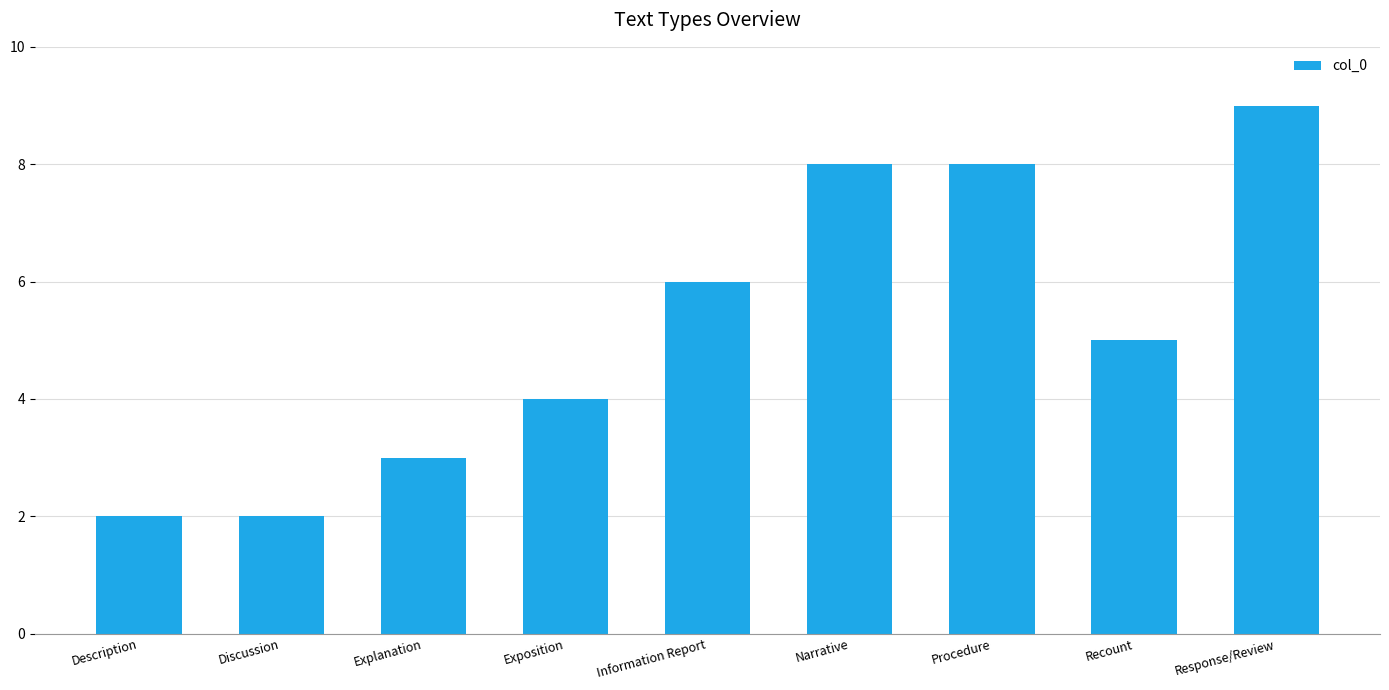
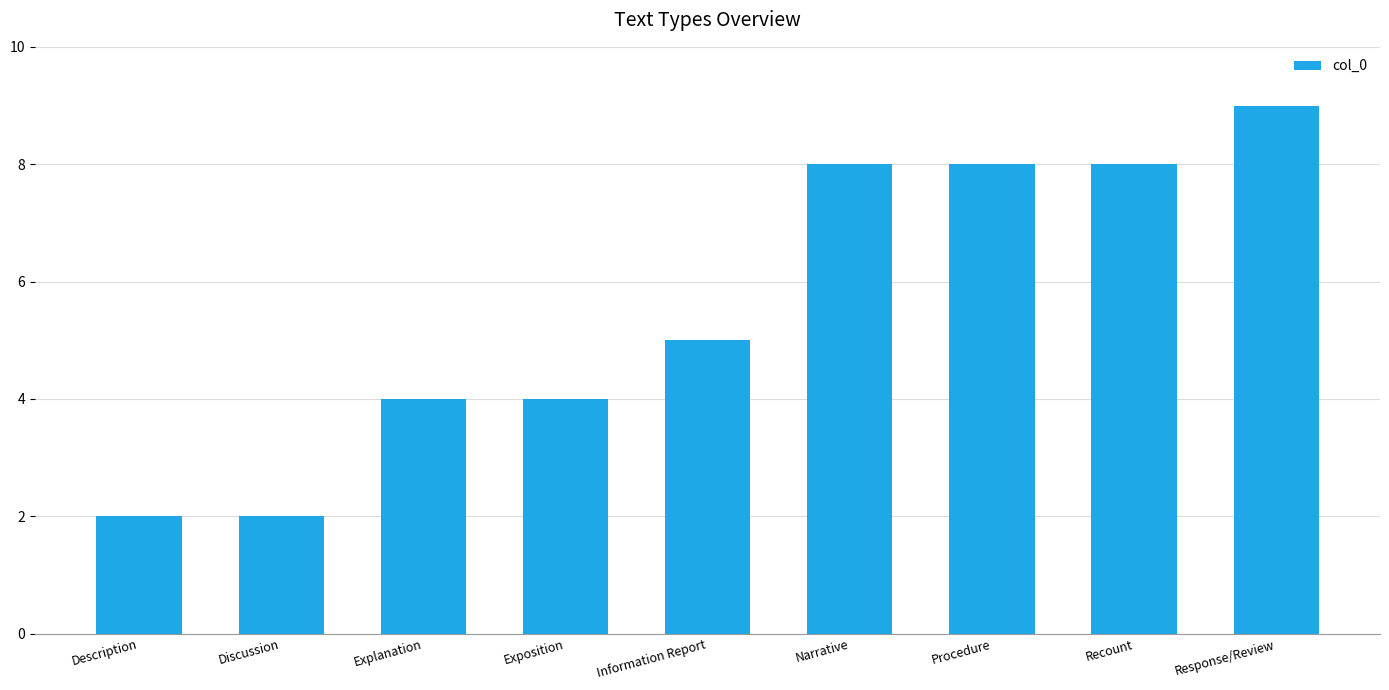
  {
    "Description": 2,
    "Discussion": 2,
-   "Explanation": 3,
+   "Explanation": 4,
    "Exposition": 4,
-   "Information Report": 6,
+   "Information Report": 5,
    "Narrative": 8,
    "Procedure": 8,
-   "Recount": 5,
+   "Recount": 8,
    "Response/Review": 9
  }
